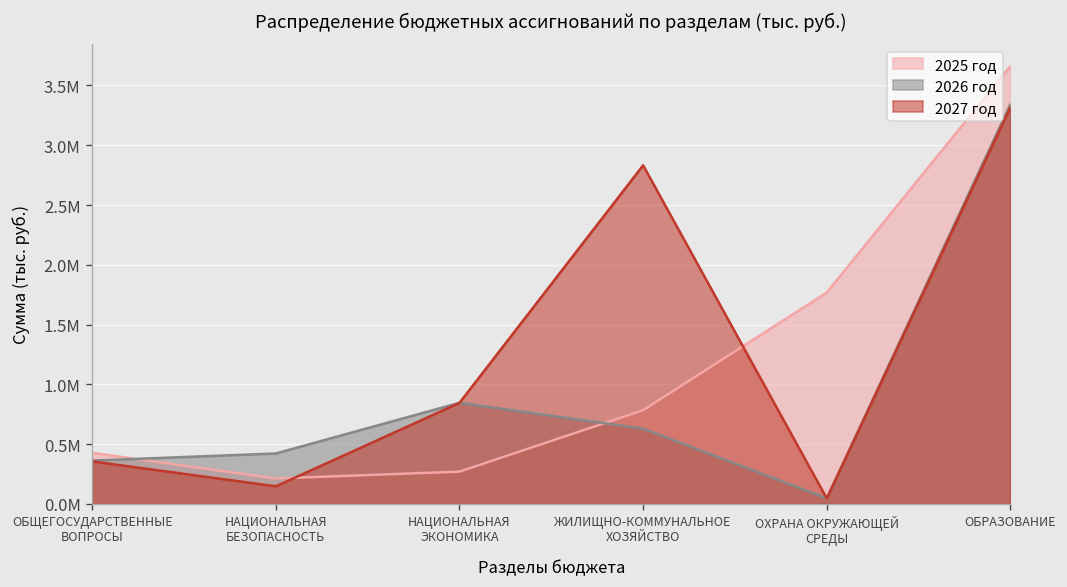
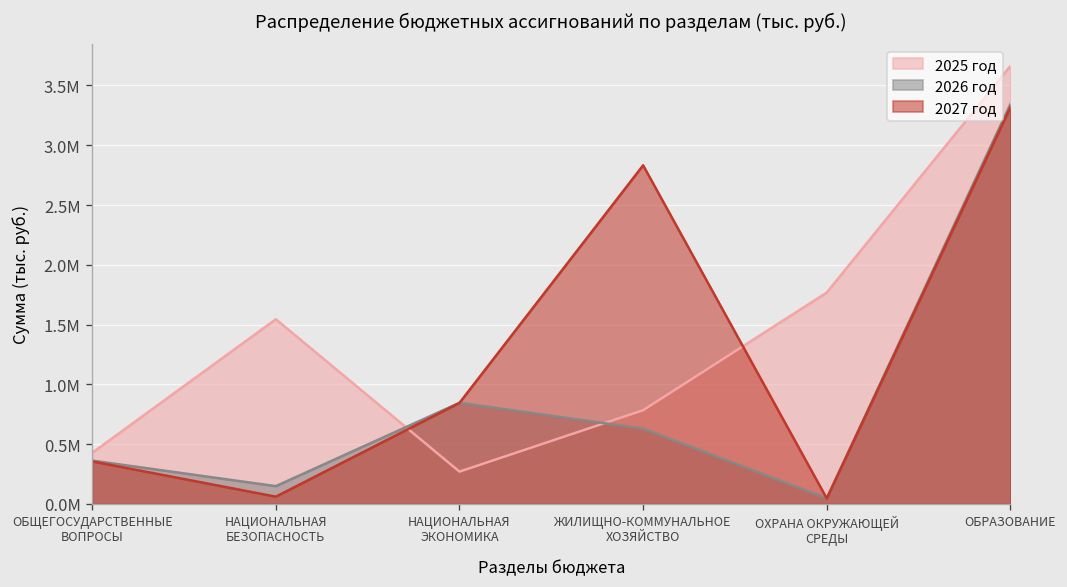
  {
    "2025 год": {
      "ОБЩЕГОСУДАРСТВЕННЫЕ ВОПРОСЫ": 400000,
-     "НАЦИОНАЛЬНАЯ БЕЗОПАСНОСТЬ": 200000,
+     "НАЦИОНАЛЬНАЯ БЕЗОПАСНОСТЬ": 1500000,
      "НАЦИОНАЛЬНАЯ ЭКОНОМИКА": 300000,
      "ЖИЛИЩНО-КОММУНАЛЬНОЕ ХОЗЯЙСТВО": 800000,
      "ОХРАНА ОКРУЖАЮЩЕЙ СРЕДЫ": 1800000,
      "ОБРАЗОВАНИЕ": 3700000
    },
    "2026 год": {
-     "НАЦИОНАЛЬНАЯ БЕЗОПАСНОСТЬ": 400000,
+     "НАЦИОНАЛЬНАЯ БЕЗОПАСНОСТЬ": 100000,
      "ЖИЛИЩНО-КОММУНАЛЬНОЕ ХОЗЯЙСТВО": 600000,
      "ОБРАЗОВАНИЕ": 3300000
    },
    "2027 год": {
-     "НАЦИОНАЛЬНАЯ БЕЗОПАСНОСТЬ": 150000,
+     "НАЦИОНАЛЬНАЯ БЕЗОПАСНОСТЬ": 60000,
      "ЖИЛИЩНО-КОММУНАЛЬНОЕ ХОЗЯЙСТВО": 2800000,
      "ОБРАЗОВАНИЕ": 3300000
    }
  }
